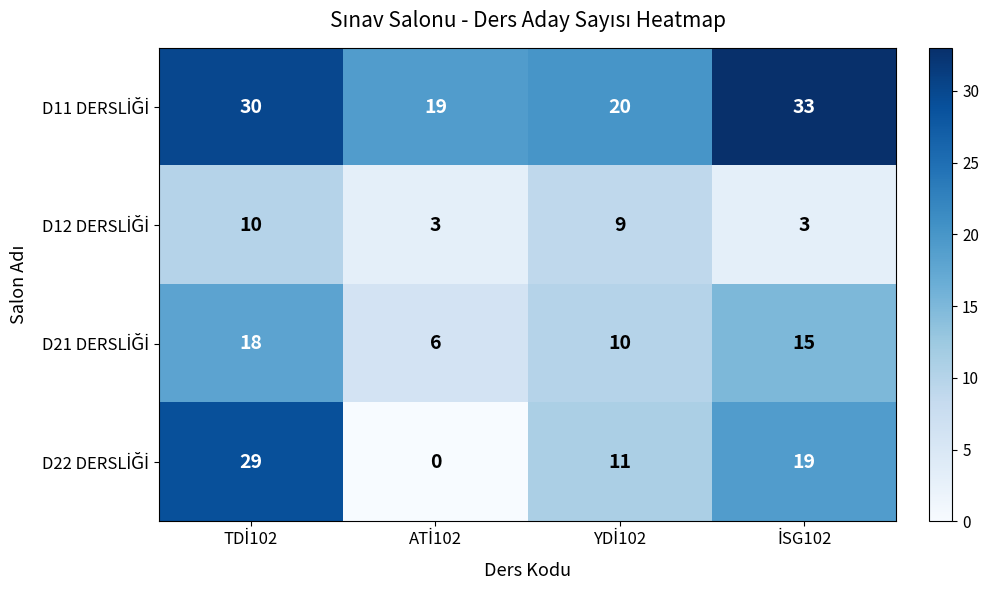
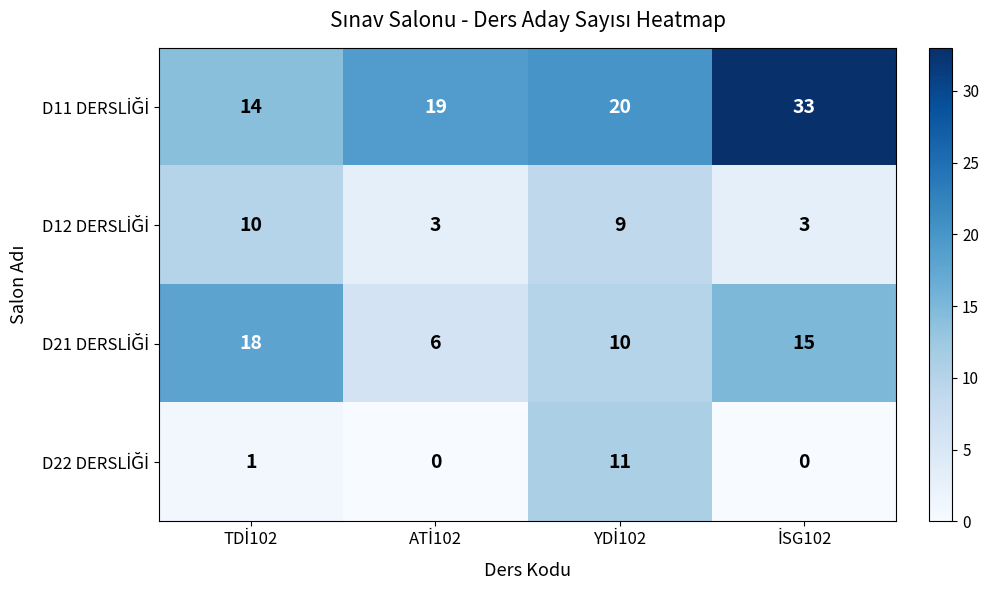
  {
    "D11 DERSLİĞİ": {
-     "TDİ102": 30,
+     "TDİ102": 14,
      "ATİ102": 19,
      "YDİ102": 20,
      "İSG102": 33
    },
    "D12 DERSLİĞİ": {
      "TDİ102": 10,
      "ATİ102": 3,
      "YDİ102": 9,
      "İSG102": 3
    },
    "D21 DERSLİĞİ": {
      "TDİ102": 18,
      "ATİ102": 6,
      "YDİ102": 10,
      "İSG102": 15
    },
    "D22 DERSLİĞİ": {
-     "TDİ102": 29,
+     "TDİ102": 1,
      "ATİ102": 0,
      "YDİ102": 11,
-     "İSG102": 19
+     "İSG102": 0
    }
  }
